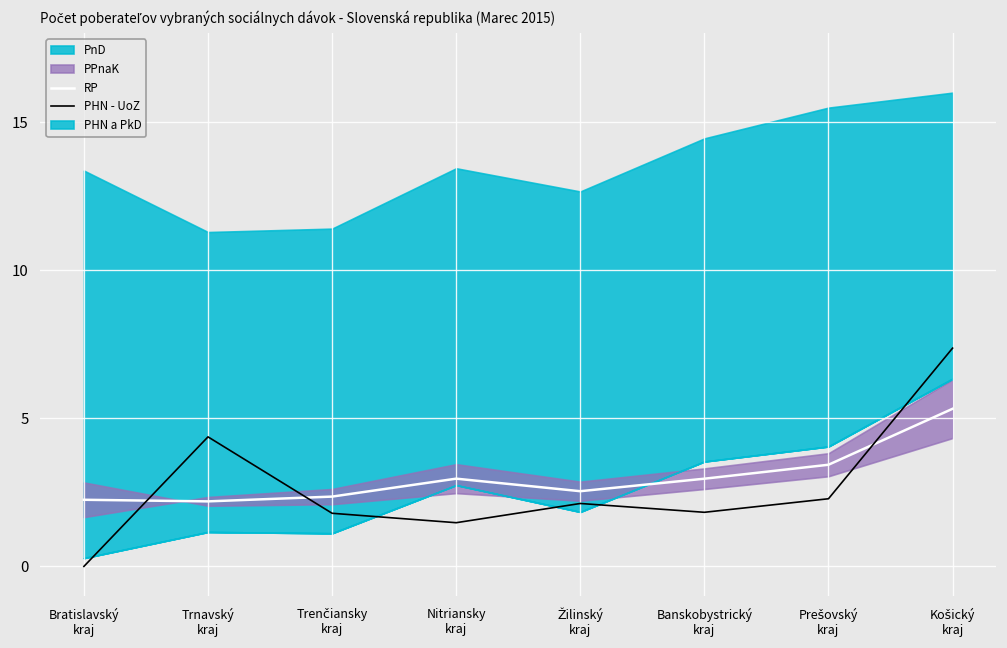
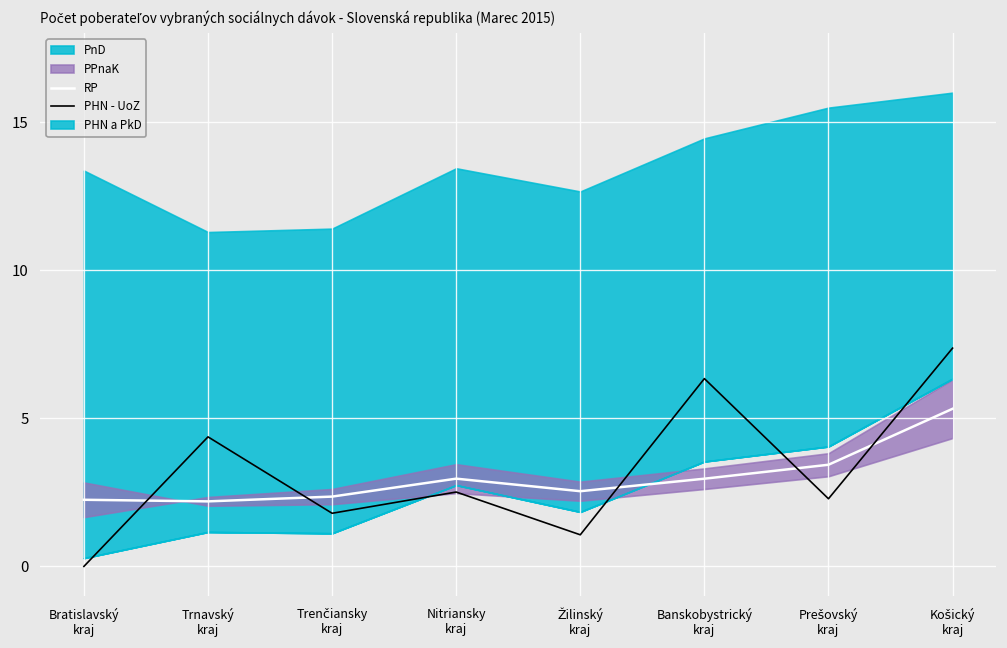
  {
    "RP": {
      "Bratislavský kraj": 2.3,
      "Trnavský kraj": 2.2,
      "Trenčiansky kraj": 2.4,
      "Nitriansky kraj": 3.0,
      "Žilinský kraj": 2.5,
      "Banskobystrický kraj": 3.0,
      "Prešovský kraj": 3.4,
      "Košický kraj": 5.3
    },
    "PHN - UoZ": {
      "Bratislavský kraj": 0.0,
      "Trnavský kraj": 4.4,
      "Trenčiansky kraj": 1.8,
-     "Nitriansky kraj": 1.5,
-     "Žilinský kraj": 2.1,
-     "Banskobystrický kraj": 1.8,
+     "Nitriansky kraj": 2.5,
+     "Žilinský kraj": 1.1,
+     "Banskobystrický kraj": 6.3,
      "Prešovský kraj": 2.3,
      "Košický kraj": 7.4
    }
  }
